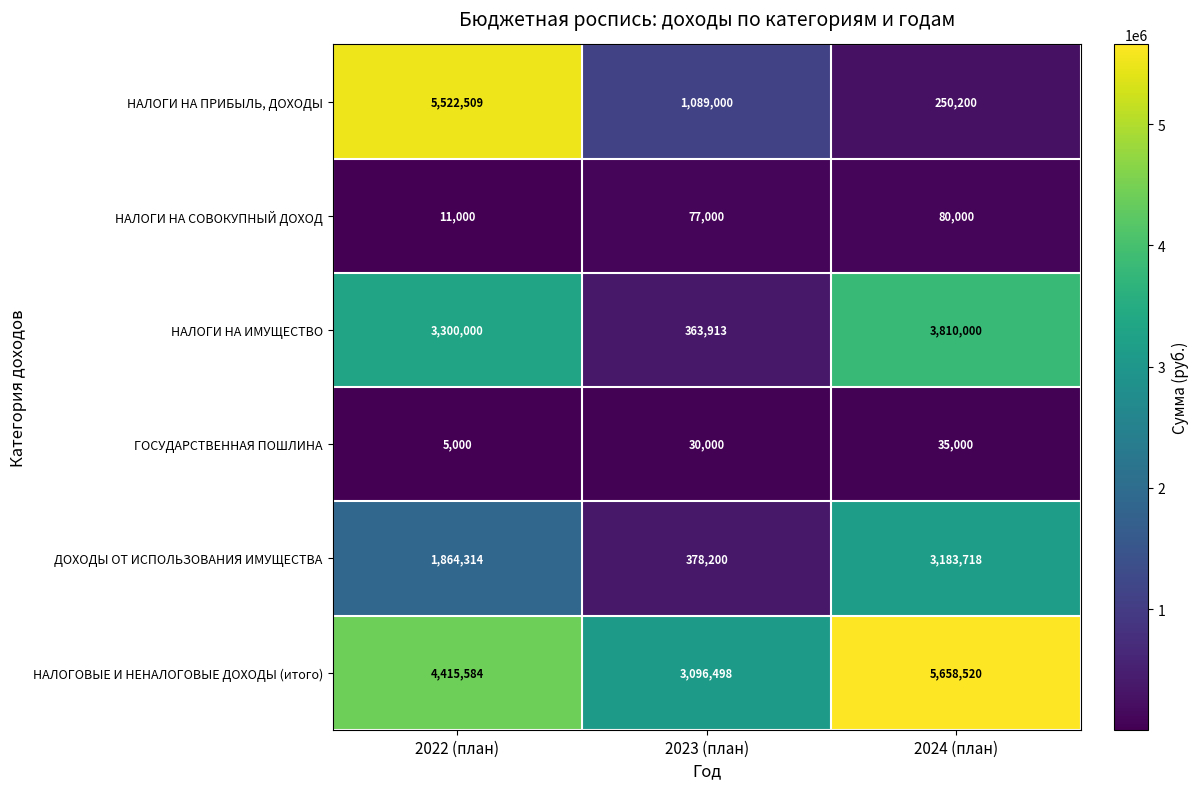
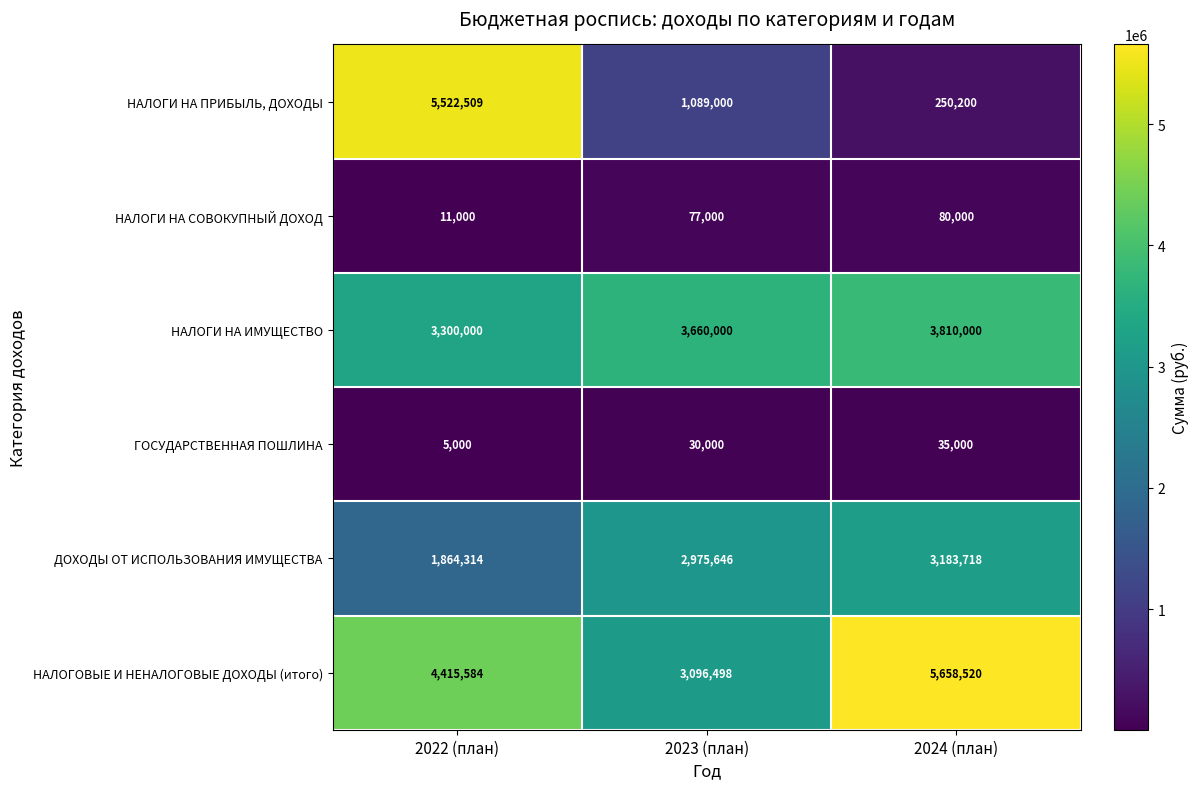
  {
    "НАЛОГИ НА ПРИБЫЛЬ, ДОХОДЫ": {
      "2022 (план)": "5,522,509",
      "2023 (план)": "1,089,000",
      "2024 (план)": "250,200"
    },
    "НАЛОГИ НА СОВОКУПНЫЙ ДОХОД": {
      "2022 (план)": "11,000",
      "2023 (план)": "77,000",
      "2024 (план)": "80,000"
    },
    "НАЛОГИ НА ИМУЩЕСТВО": {
      "2022 (план)": "3,300,000",
-     "2023 (план)": "363,913",
+     "2023 (план)": "3,660,000",
      "2024 (план)": "3,810,000"
    },
    "ГОСУДАРСТВЕННАЯ ПОШЛИНА": {
      "2022 (план)": "5,000",
      "2023 (план)": "30,000",
      "2024 (план)": "35,000"
    },
    "ДОХОДЫ ОТ ИСПОЛЬЗОВАНИЯ ИМУЩЕСТВА": {
      "2022 (план)": "1,864,314",
-     "2023 (план)": "378,200",
+     "2023 (план)": "2,975,646",
      "2024 (план)": "3,183,718"
    },
    "НАЛОГОВЫЕ И НЕНАЛОГОВЫЕ ДОХОДЫ (итого)": {
      "2022 (план)": "4,415,584",
      "2023 (план)": "3,096,498",
      "2024 (план)": "5,658,520"
    }
  }
